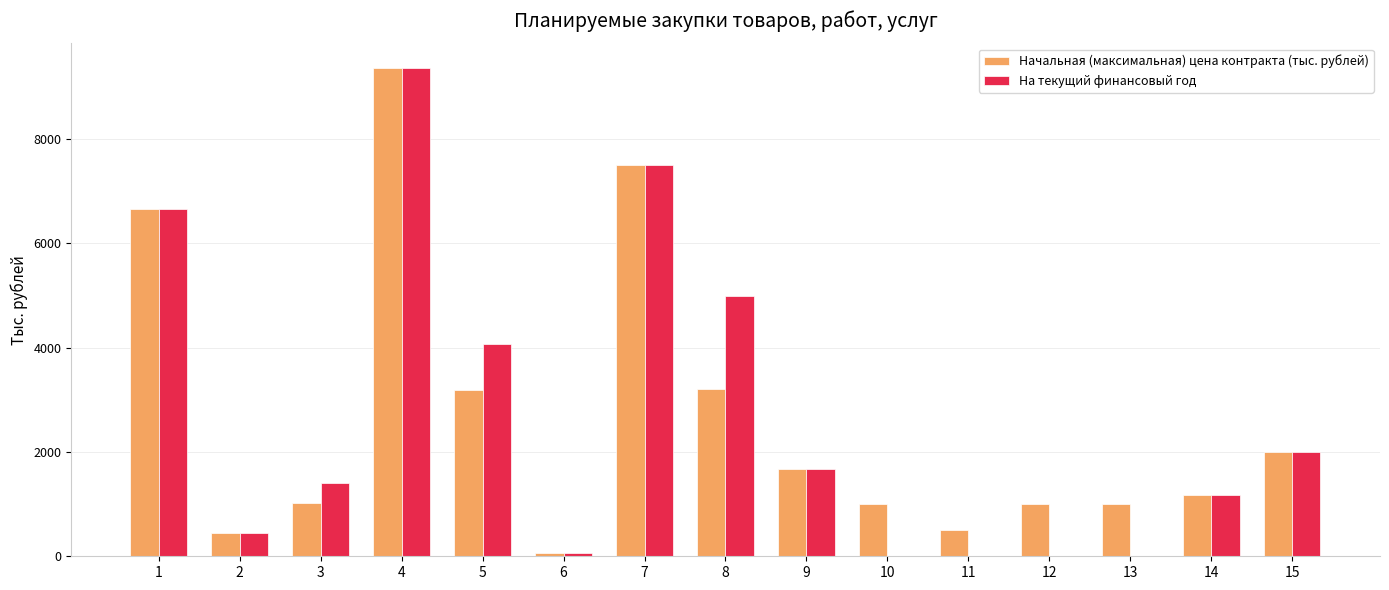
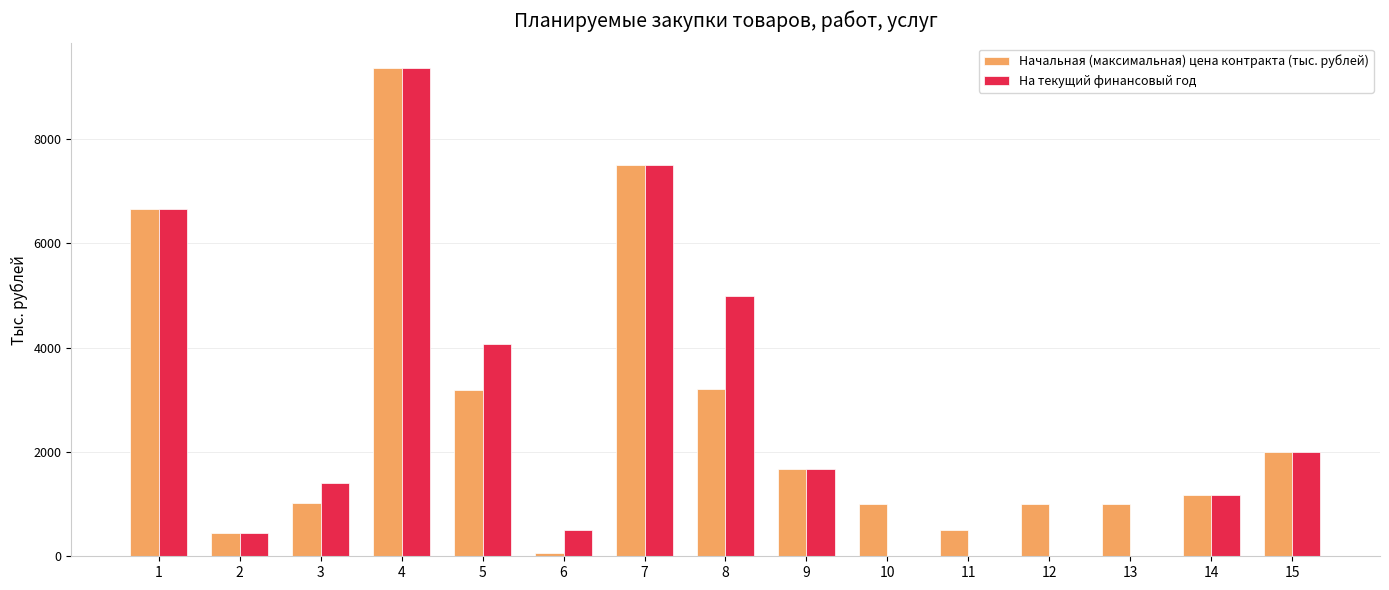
  {
    "Начальная (максимальная) цена контракта (тыс. рублей)": {
      "1": 6700,
      "2": 400,
      "3": 1000,
      "4": 9400,
      "5": 3200,
      "6": 100,
      "7": 7500,
      "8": 3200,
      "9": 1700,
      "10": 1000,
      "11": 500,
      "12": 1000,
      "13": 1000,
      "14": 1200,
      "15": 2000
    },
    "На текущий финансовый год": {
      "1": 6700,
      "2": 400,
      "3": 1400,
      "4": 9400,
      "5": 4100,
-     "6": 100,
+     "6": 500,
      "7": 7500,
      "8": 5000,
      "9": 1700,
      "10": 0,
      "11": 0,
      "12": 0,
      "13": 0,
      "14": 1200,
      "15": 2000
    }
  }
